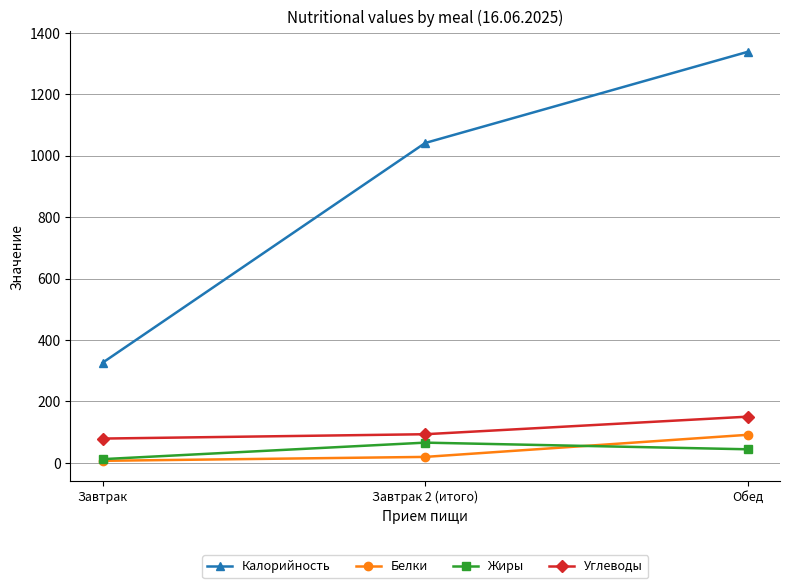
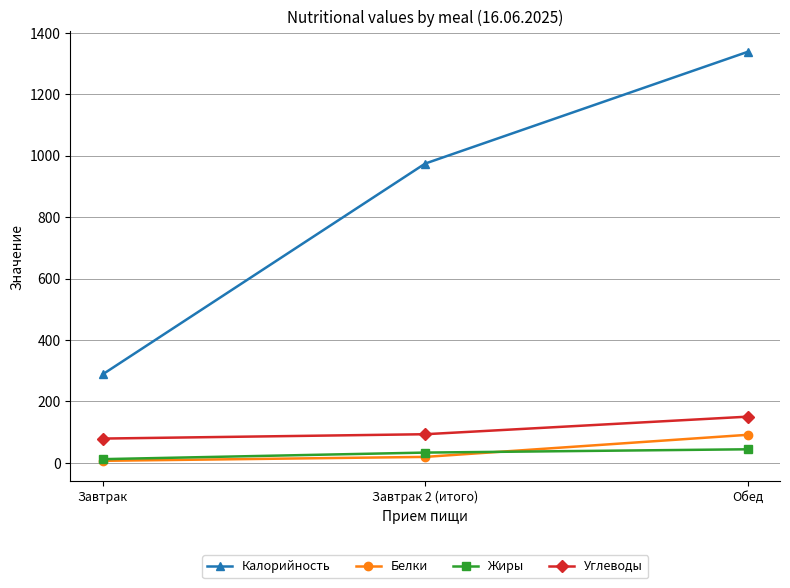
  {
    "Калорийность": {
-     "Завтрак": 330,
-     "Завтрак 2 (итого)": 1040,
+     "Завтрак": 290,
+     "Завтрак 2 (итого)": 970,
      "Обед": 1340
    },
    "Белки": {
      "Завтрак 2 (итого)": 20,
      "Обед": 90
    },
    "Жиры": {
-     "Завтрак 2 (итого)": 70,
+     "Завтрак 2 (итого)": 30,
      "Обед": 40
    },
    "Углеводы": {
      "Завтрак": 80,
      "Завтрак 2 (итого)": 90,
      "Обед": 150
    }
  }
